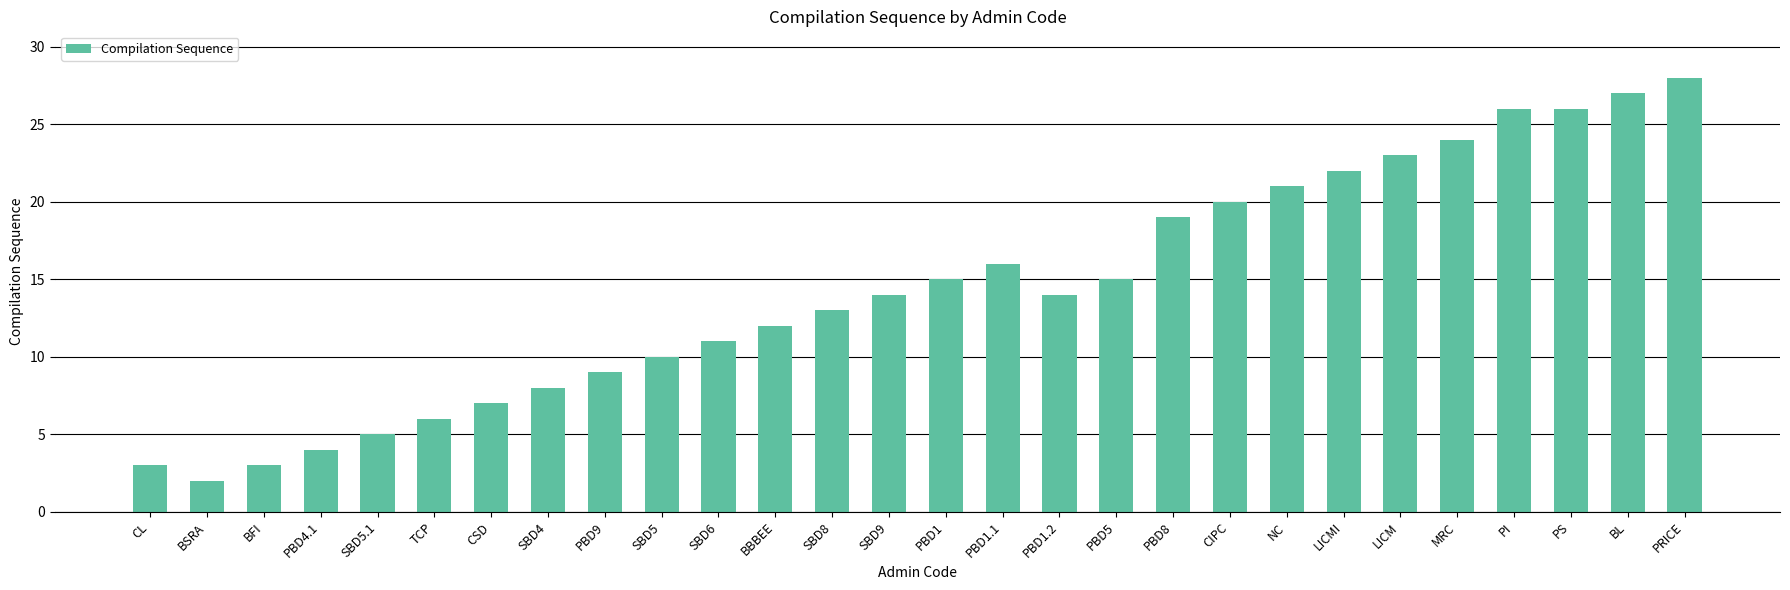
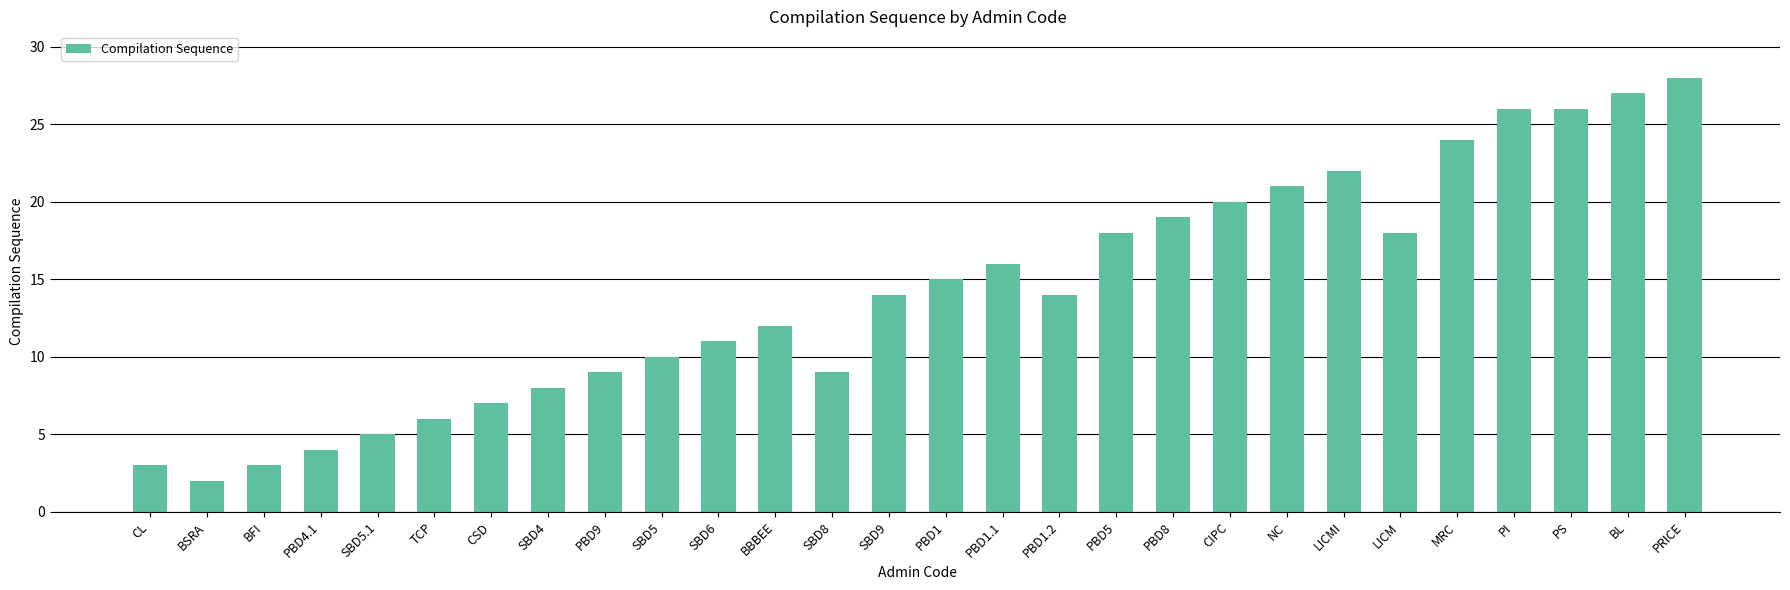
  {
    "CL": 3,
    "BSRA": 2,
    "BFI": 3,
    "PBD4.1": 4,
    "SBD5.1": 5,
    "TCP": 6,
    "CSD": 7,
    "SBD4": 8,
    "PBD9": 9,
    "SBD5": 10,
    "SBD6": 11,
    "BBBEE": 12,
-   "SBD8": 13,
+   "SBD8": 9,
    "SBD9": 14,
    "PBD1": 15,
    "PBD1.1": 16,
    "PBD1.2": 14,
-   "PBD5": 15,
+   "PBD5": 18,
    "PBD8": 19,
    "CIPC": 20,
    "NC": 21,
    "LICMI": 22,
-   "LICM": 23,
+   "LICM": 18,
    "MRC": 24,
    "PI": 26,
    "PS": 26,
    "BL": 27,
    "PRICE": 28
  }
